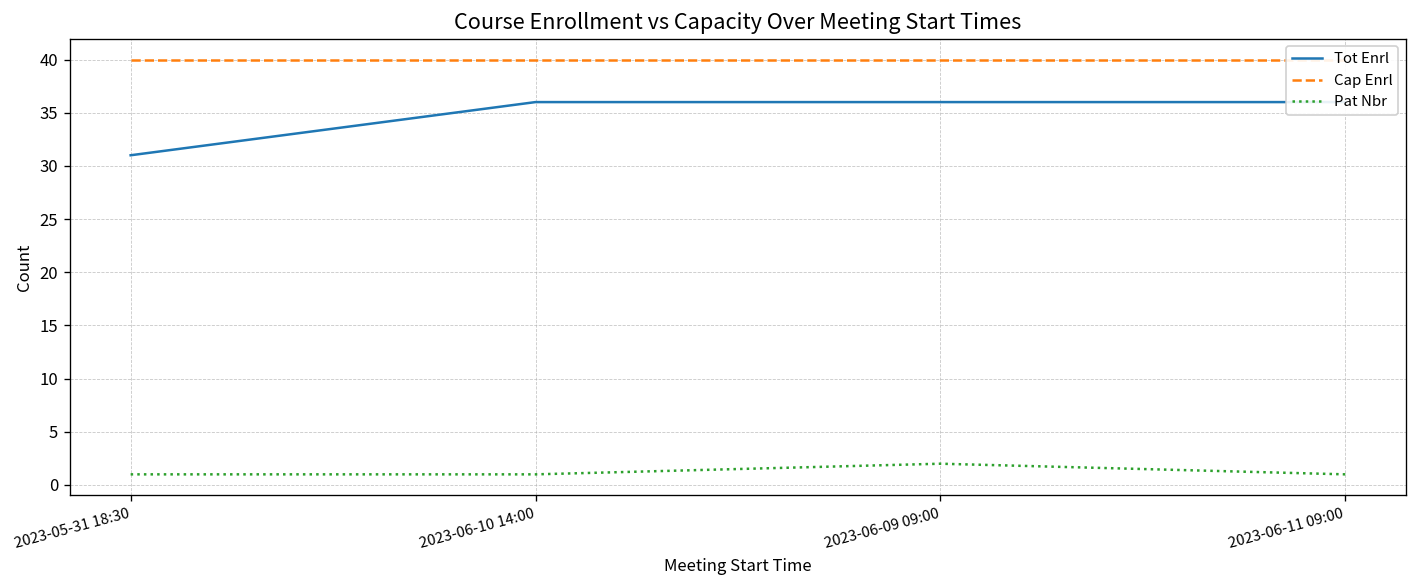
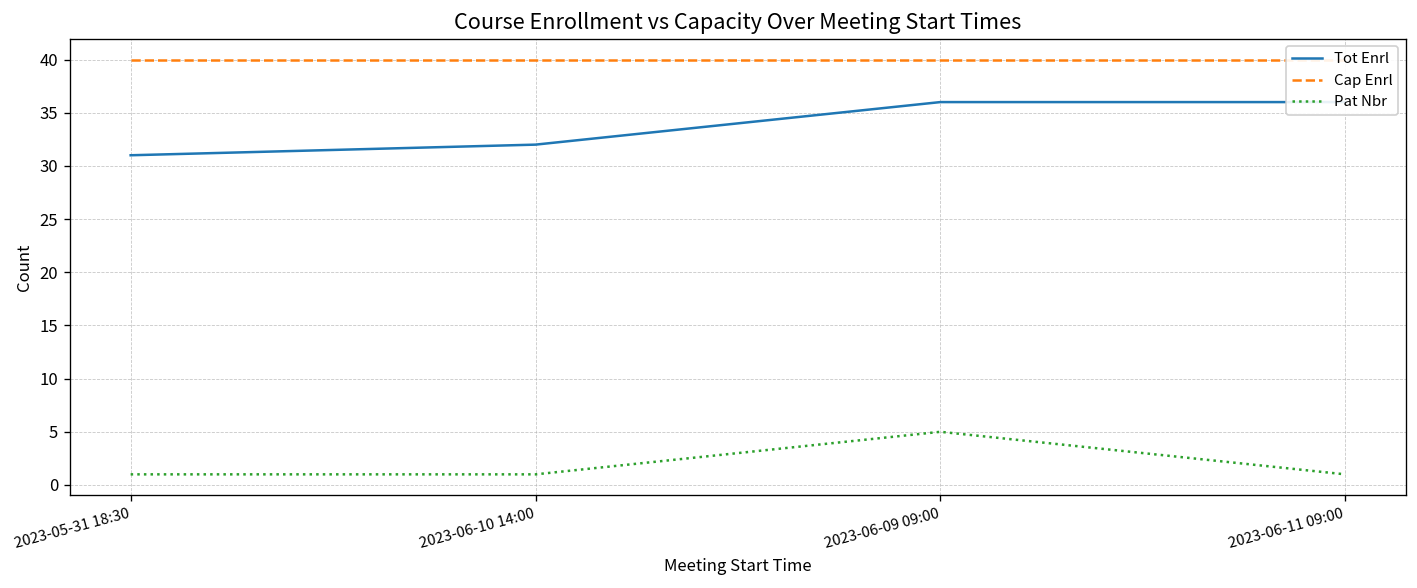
  {
    "Tot Enrl": {
      "2023-05-31 18:30": 31,
-     "2023-06-10 14:00": 36,
+     "2023-06-10 14:00": 32,
      "2023-06-09 09:00": 36
    },
    "Cap Enrl": {
      "2023-05-31 18:30": 40,
      "2023-06-10 14:00": 40,
      "2023-06-09 09:00": 40
    },
    "Pat Nbr": {
      "2023-05-31 18:30": 1,
      "2023-06-10 14:00": 1,
-     "2023-06-09 09:00": 2,
+     "2023-06-09 09:00": 5,
      "2023-06-11 09:00": 1
    }
  }
